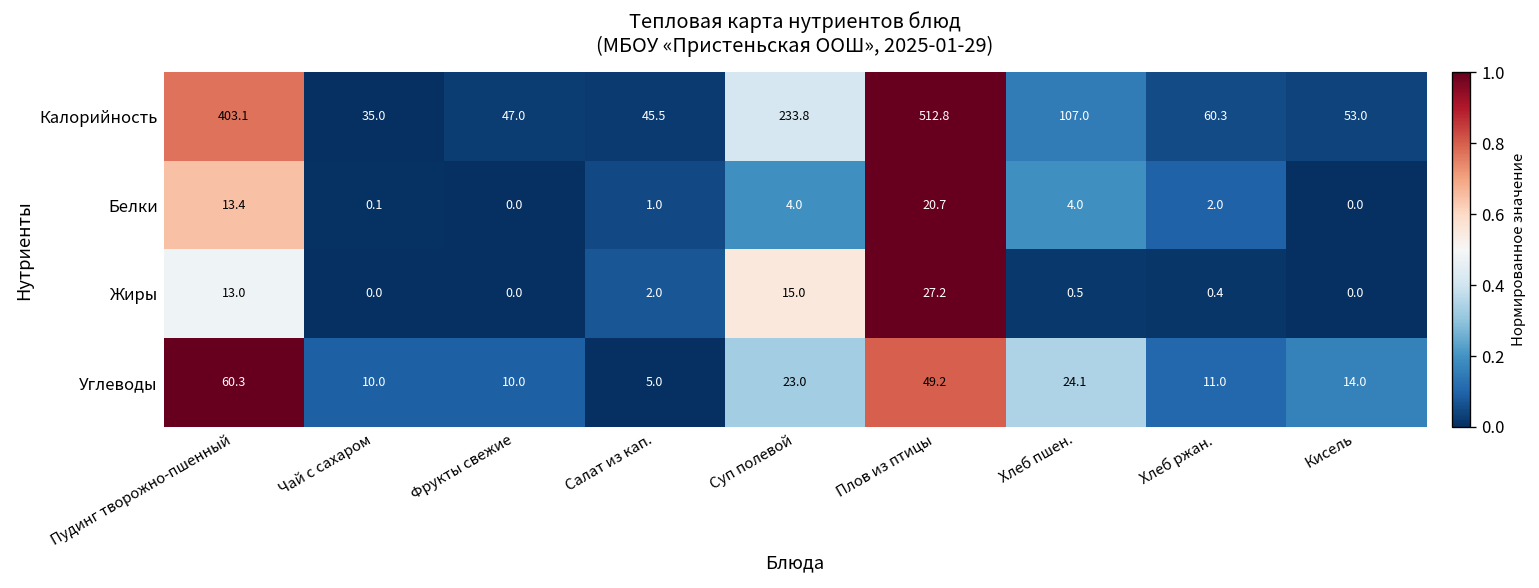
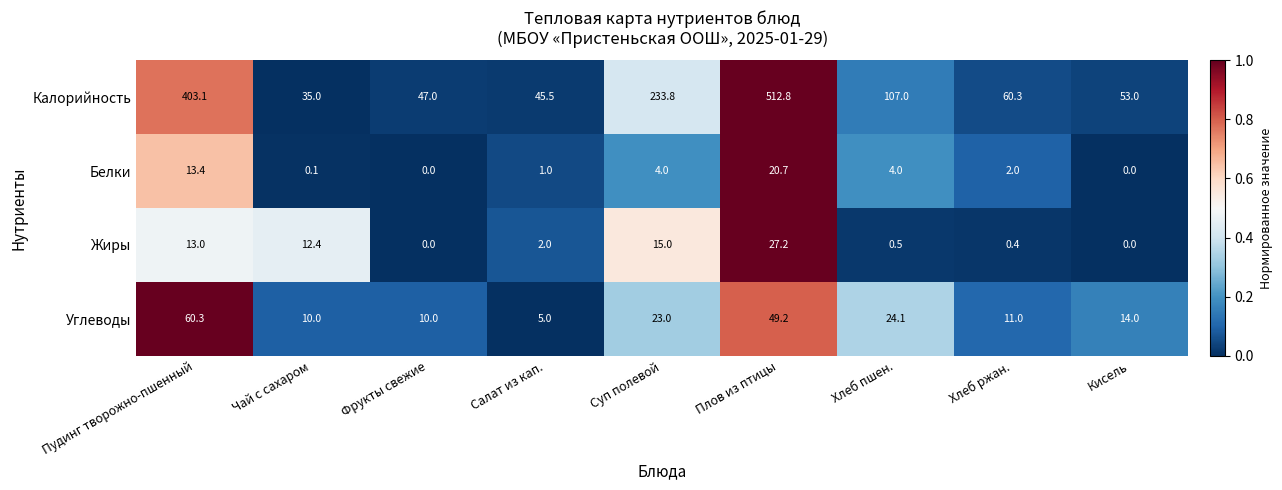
  {
    "Калорийность": {
      "Пудинг творожно-пшенный": 403.1,
      "Чай с сахаром": 35.0,
      "Фрукты свежие": 47.0,
      "Салат из кап.": 45.5,
      "Суп полевой": 233.8,
      "Плов из птицы": 512.8,
      "Хлеб пшен.": 107.0,
      "Хлеб ржан.": 60.3,
      "Кисель": 53.0
    },
    "Белки": {
      "Пудинг творожно-пшенный": 13.4,
      "Чай с сахаром": 0.1,
      "Фрукты свежие": 0.0,
      "Салат из кап.": 1.0,
      "Суп полевой": 4.0,
      "Плов из птицы": 20.7,
      "Хлеб пшен.": 4.0,
      "Хлеб ржан.": 2.0,
      "Кисель": 0.0
    },
    "Жиры": {
      "Пудинг творожно-пшенный": 13.0,
-     "Чай с сахаром": 0.0,
+     "Чай с сахаром": 12.4,
      "Фрукты свежие": 0.0,
      "Салат из кап.": 2.0,
      "Суп полевой": 15.0,
      "Плов из птицы": 27.2,
      "Хлеб пшен.": 0.5,
      "Хлеб ржан.": 0.4,
      "Кисель": 0.0
    },
    "Углеводы": {
      "Пудинг творожно-пшенный": 60.3,
      "Чай с сахаром": 10.0,
      "Фрукты свежие": 10.0,
      "Салат из кап.": 5.0,
      "Суп полевой": 23.0,
      "Плов из птицы": 49.2,
      "Хлеб пшен.": 24.1,
      "Хлеб ржан.": 11.0,
      "Кисель": 14.0
    }
  }
